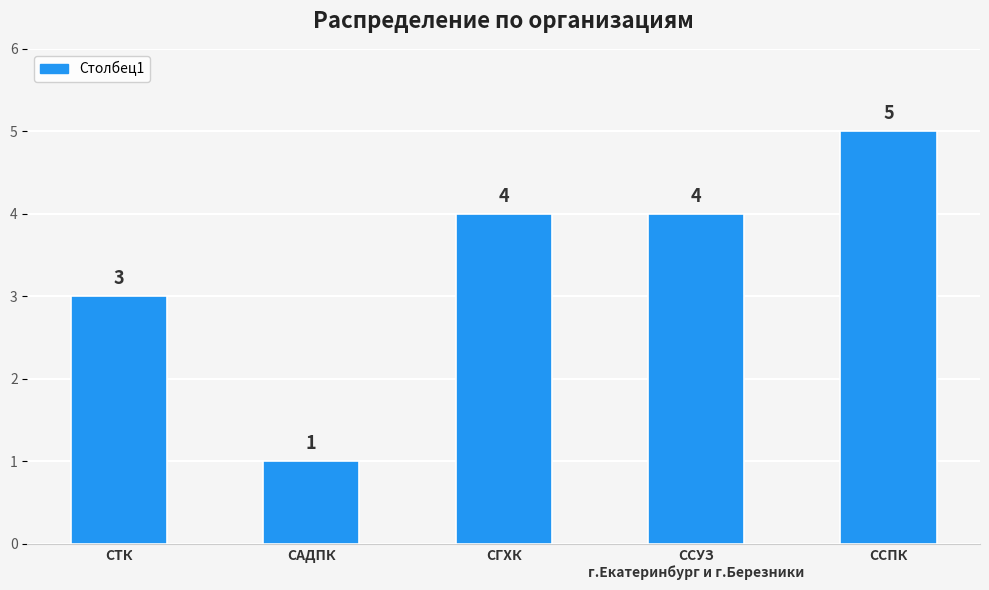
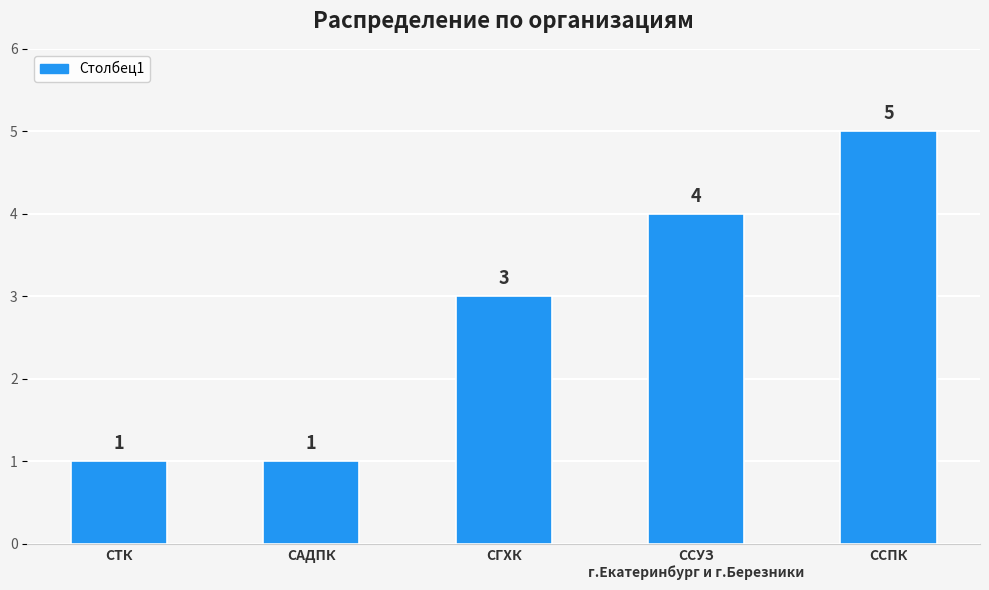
  {
-   "СТК": 3,
+   "СТК": 1,
    "САДПК": 1,
-   "СГХК": 4,
+   "СГХК": 3,
    "ССУЗ г.Екатеринбург и г.Березники": 4,
    "ССПК": 5
  }
